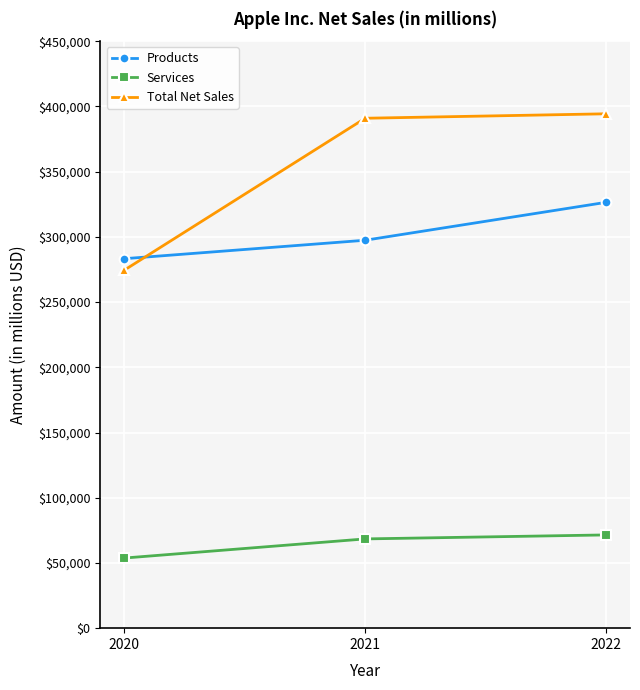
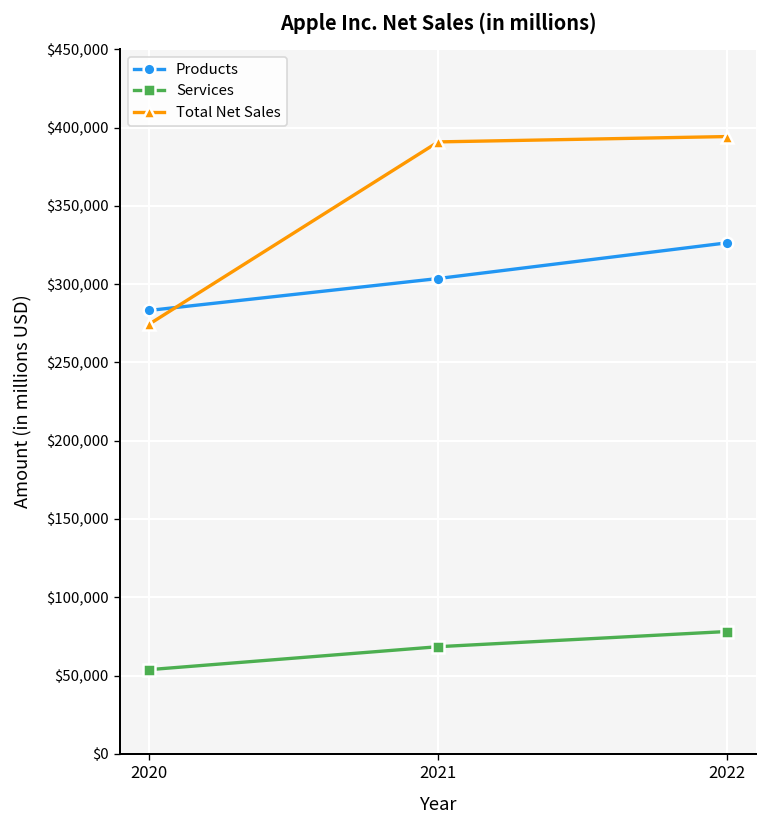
  {
    "Products": {
      "2020": "$283,000",
-     "2021": "$297,000",
+     "2021": "$304,000",
      "2022": "$326,000"
    },
    "Services": {
      "2020": "$54,000",
      "2021": "$68,000",
-     "2022": "$71,000"
+     "2022": "$78,000"
    },
    "Total Net Sales": {
      "2020": "$275,000",
      "2021": "$391,000",
      "2022": "$394,000"
    }
  }
